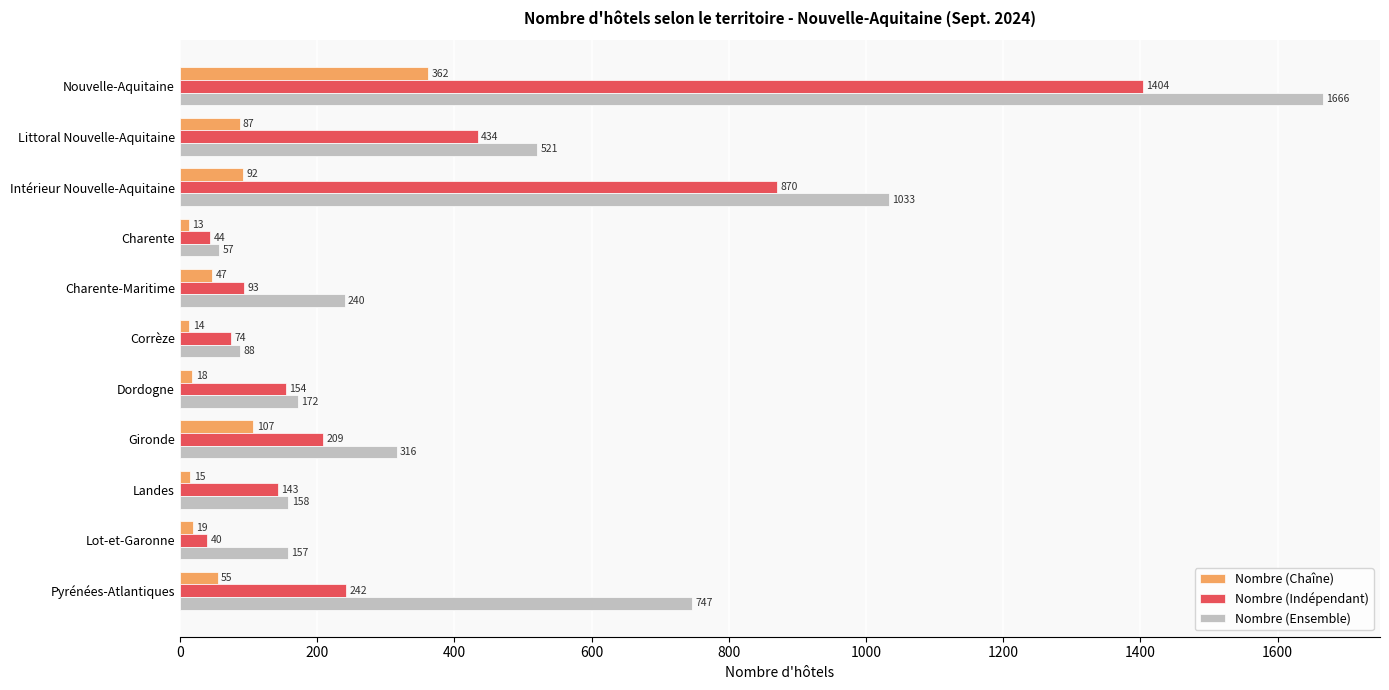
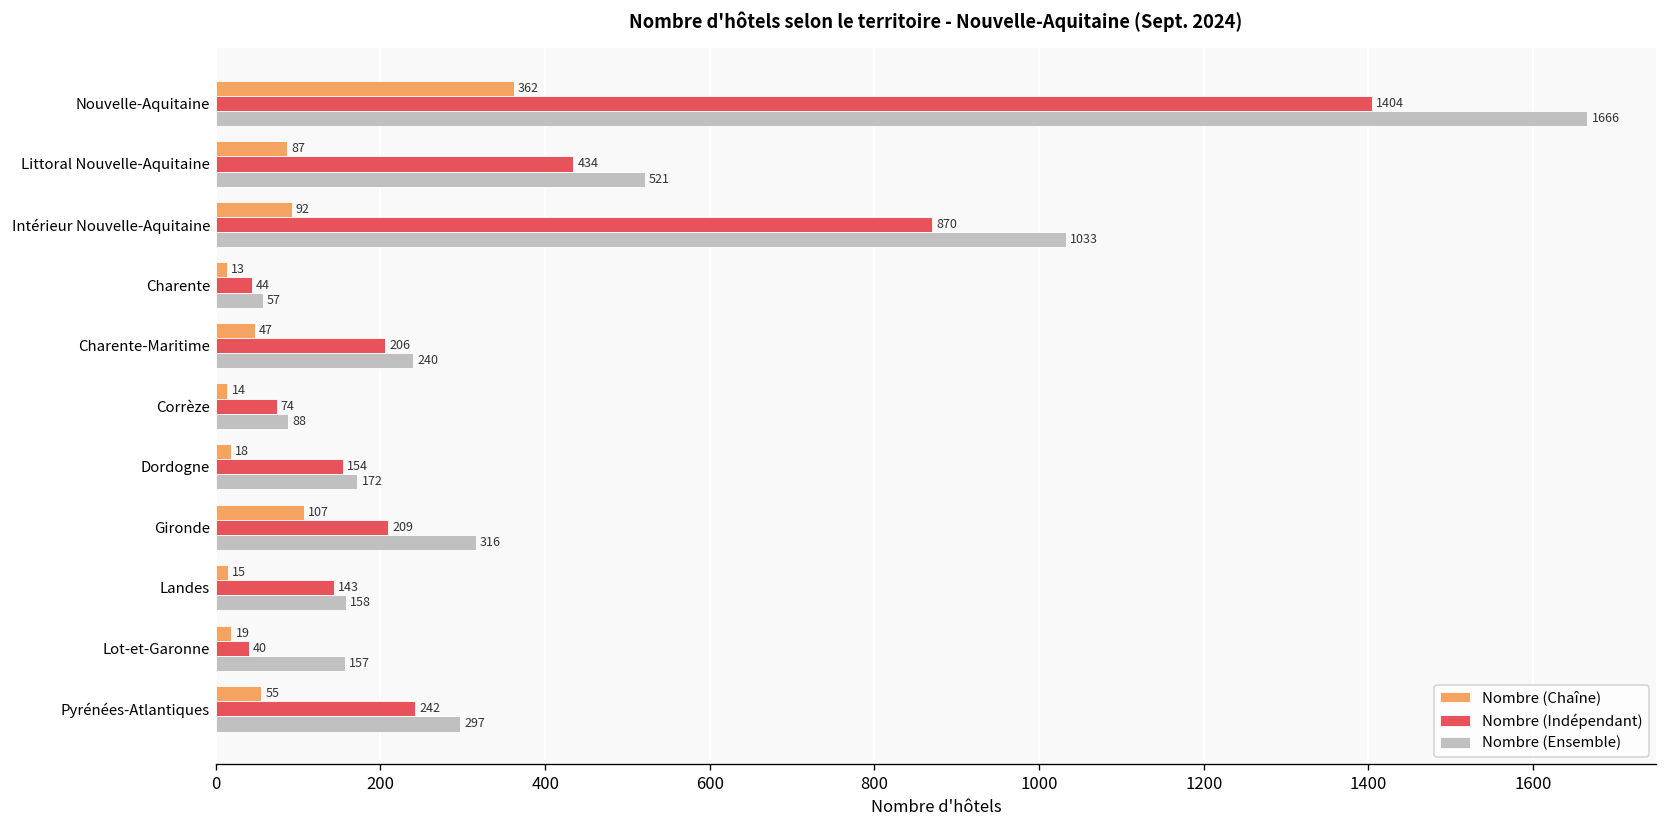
  {
    "Nombre (Chaîne)": {
      "Nouvelle-Aquitaine": 362,
      "Littoral Nouvelle-Aquitaine": 87,
      "Intérieur Nouvelle-Aquitaine": 92,
      "Charente": 13,
      "Charente-Maritime": 47,
      "Corrèze": 14,
      "Dordogne": 18,
      "Gironde": 107,
      "Landes": 15,
      "Lot-et-Garonne": 19,
      "Pyrénées-Atlantiques": 55
    },
    "Nombre (Indépendant)": {
      "Nouvelle-Aquitaine": 1404,
      "Littoral Nouvelle-Aquitaine": 434,
      "Intérieur Nouvelle-Aquitaine": 870,
      "Charente": 44,
-     "Charente-Maritime": 93,
+     "Charente-Maritime": 206,
      "Corrèze": 74,
      "Dordogne": 154,
      "Gironde": 209,
      "Landes": 143,
      "Lot-et-Garonne": 40,
      "Pyrénées-Atlantiques": 242
    },
    "Nombre (Ensemble)": {
      "Nouvelle-Aquitaine": 1666,
      "Littoral Nouvelle-Aquitaine": 521,
      "Intérieur Nouvelle-Aquitaine": 1033,
      "Charente": 57,
      "Charente-Maritime": 240,
      "Corrèze": 88,
      "Dordogne": 172,
      "Gironde": 316,
      "Landes": 158,
      "Lot-et-Garonne": 157,
-     "Pyrénées-Atlantiques": 747
+     "Pyrénées-Atlantiques": 297
    }
  }
